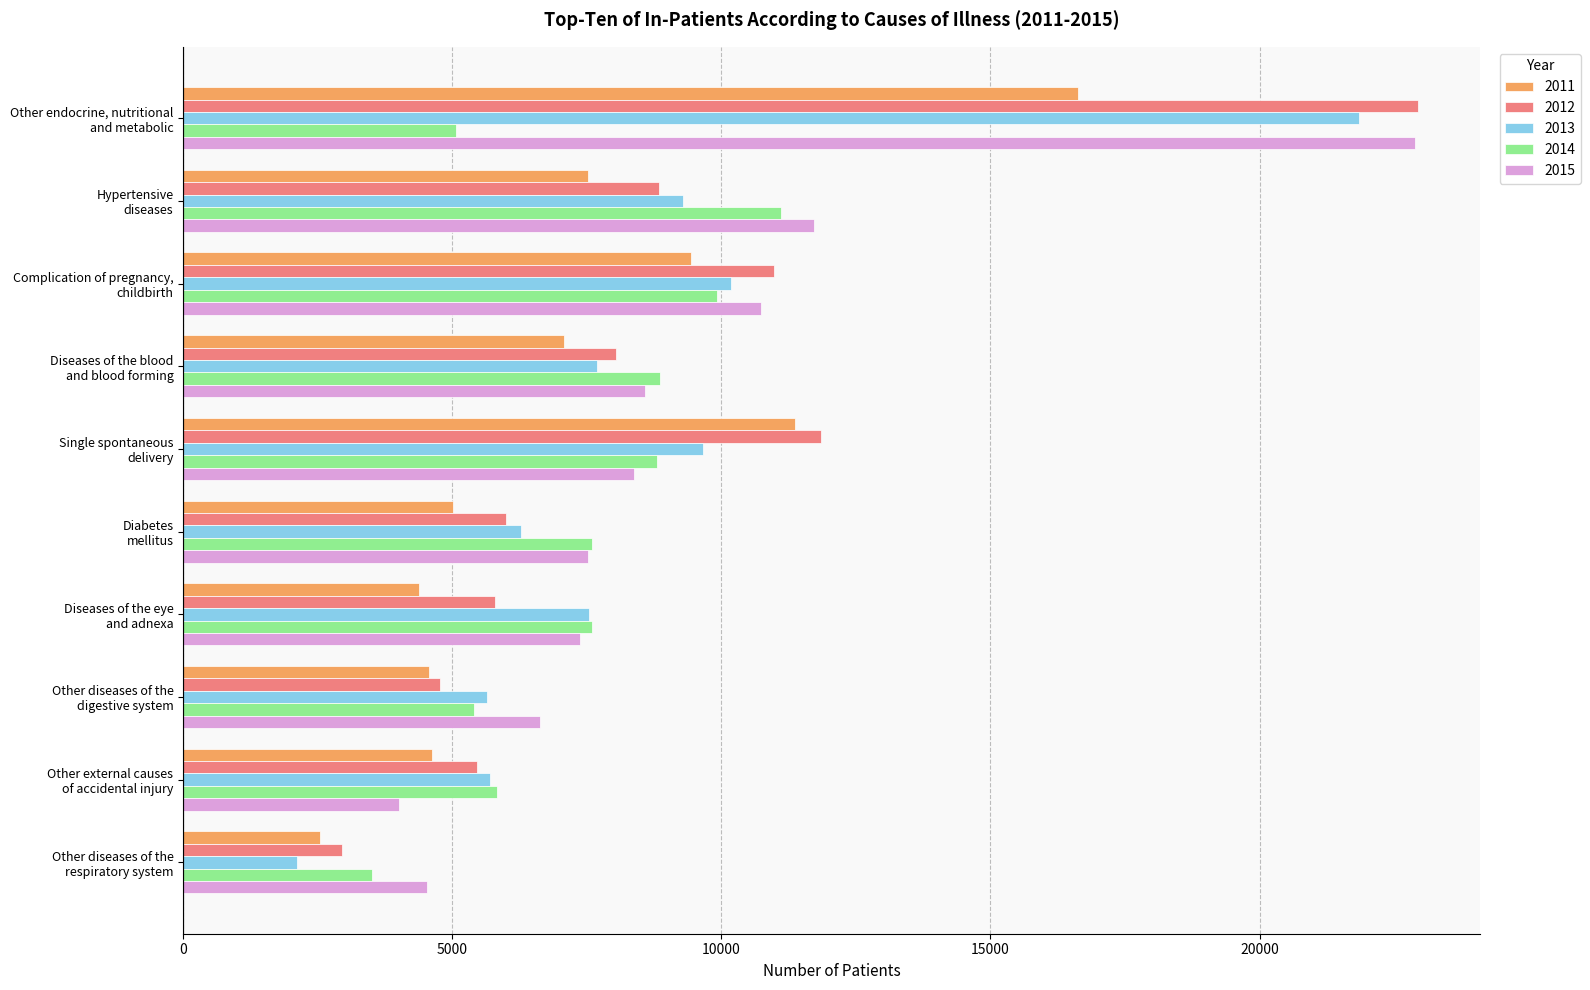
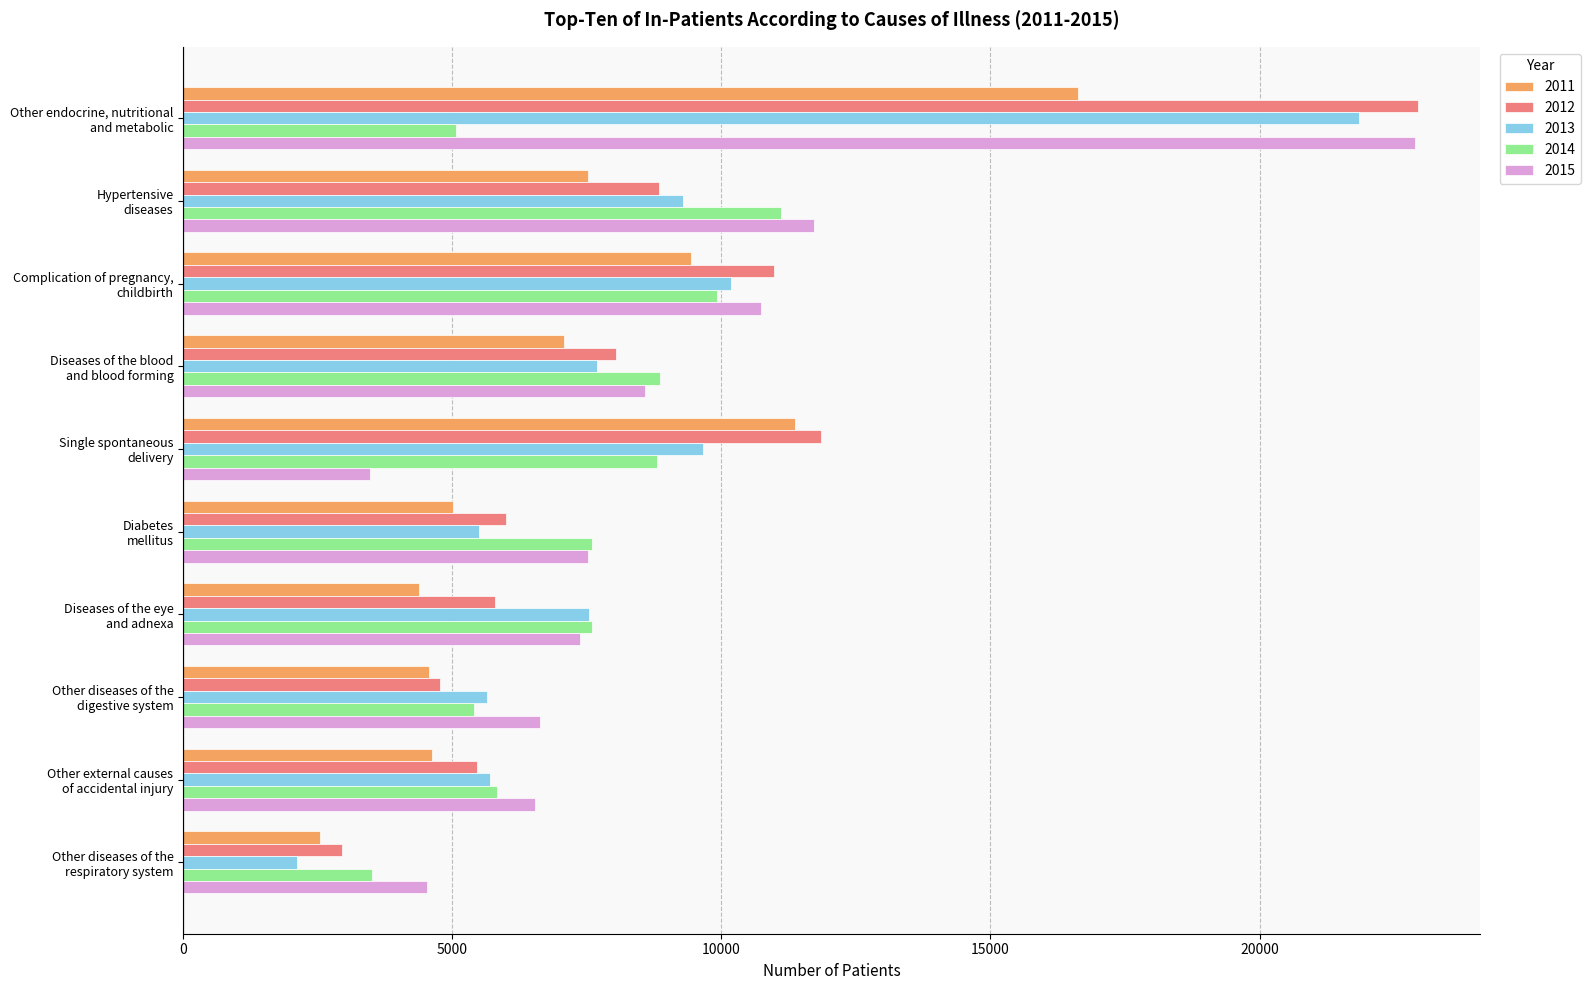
  {
    "2013": {
      "Other endocrine, nutritional and metabolic": 21800,
      "Hypertensive diseases": 9300,
      "Complication of pregnancy, childbirth": 10200,
      "Diseases of the blood and blood forming": 7700,
      "Single spontaneous delivery": 9700,
-     "Diabetes mellitus": 6300,
+     "Diabetes mellitus": 5500,
      "Diseases of the eye and adnexa": 7500,
      "Other diseases of the digestive system": 5700,
      "Other external causes of accidental injury": 5700,
      "Other diseases of the respiratory system": 2100
    },
    "2014": {
      "Other endocrine, nutritional and metabolic": 5100,
      "Hypertensive diseases": 11100,
      "Complication of pregnancy, childbirth": 9900,
      "Diseases of the blood and blood forming": 8900,
      "Single spontaneous delivery": 8800,
      "Diabetes mellitus": 7600,
      "Diseases of the eye and adnexa": 7600,
      "Other diseases of the digestive system": 5400,
      "Other external causes of accidental injury": 5800,
      "Other diseases of the respiratory system": 3500
    },
    "2015": {
      "Other endocrine, nutritional and metabolic": 22900,
      "Hypertensive diseases": 11700,
      "Complication of pregnancy, childbirth": 10700,
      "Diseases of the blood and blood forming": 8600,
-     "Single spontaneous delivery": 8400,
+     "Single spontaneous delivery": 3500,
      "Diabetes mellitus": 7500,
      "Diseases of the eye and adnexa": 7400,
      "Other diseases of the digestive system": 6600,
-     "Other external causes of accidental injury": 4000,
+     "Other external causes of accidental injury": 6500,
      "Other diseases of the respiratory system": 4500
    }
  }
